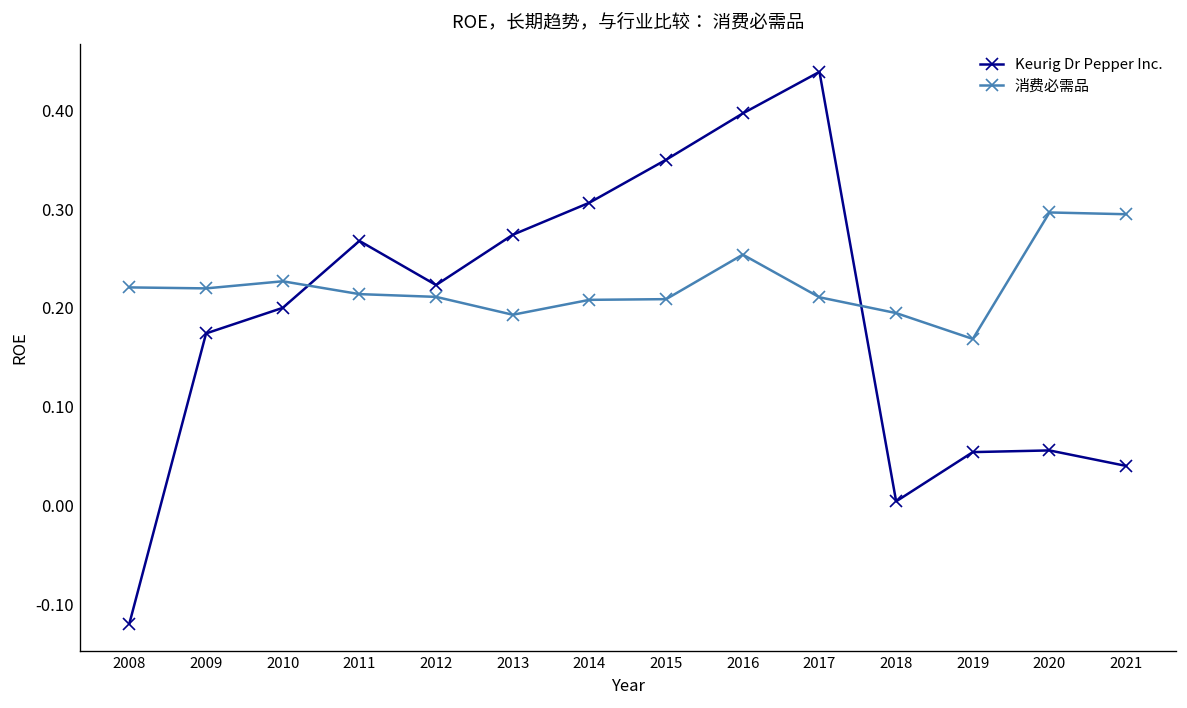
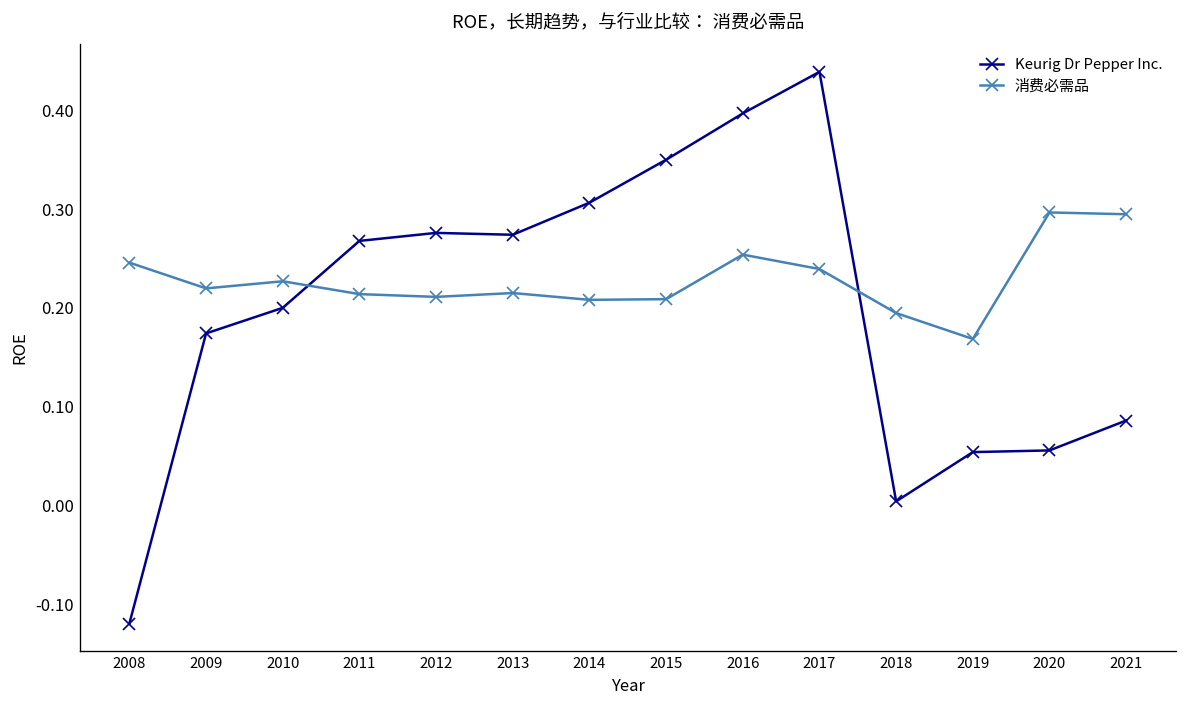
  {
    "Keurig Dr Pepper Inc.": {
      "2008": -0.12,
      "2009": 0.17,
      "2010": 0.20,
      "2011": 0.27,
-     "2012": 0.22,
+     "2012": 0.28,
      "2013": 0.27,
      "2014": 0.31,
      "2015": 0.35,
      "2016": 0.40,
      "2017": 0.44,
      "2018": 0.00,
      "2019": 0.05,
      "2020": 0.06,
-     "2021": 0.04
+     "2021": 0.09
    },
    "消费必需品": {
-     "2008": 0.22,
+     "2008": 0.25,
      "2009": 0.22,
      "2010": 0.23,
      "2011": 0.21,
      "2012": 0.21,
-     "2013": 0.19,
+     "2013": 0.22,
      "2014": 0.21,
      "2015": 0.21,
      "2016": 0.25,
-     "2017": 0.21,
+     "2017": 0.24,
      "2018": 0.19,
      "2019": 0.17,
      "2020": 0.30,
      "2021": 0.29
    }
  }
